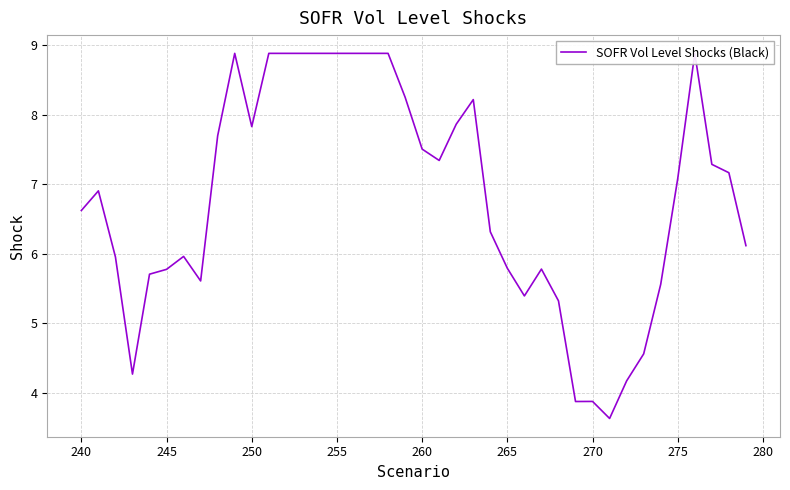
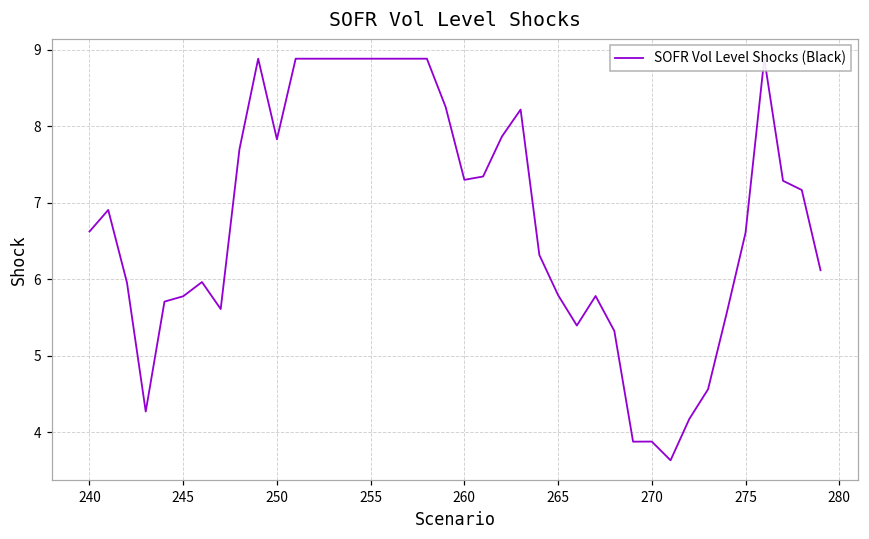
  {
    "240": 6.6,
    "245": 5.8,
    "250": 7.8,
    "255": 8.9,
-   "260": 7.5,
+   "260": 7.3,
    "265": 5.8,
    "270": 3.9,
-   "275": 7.1
+   "275": 6.6
  }
